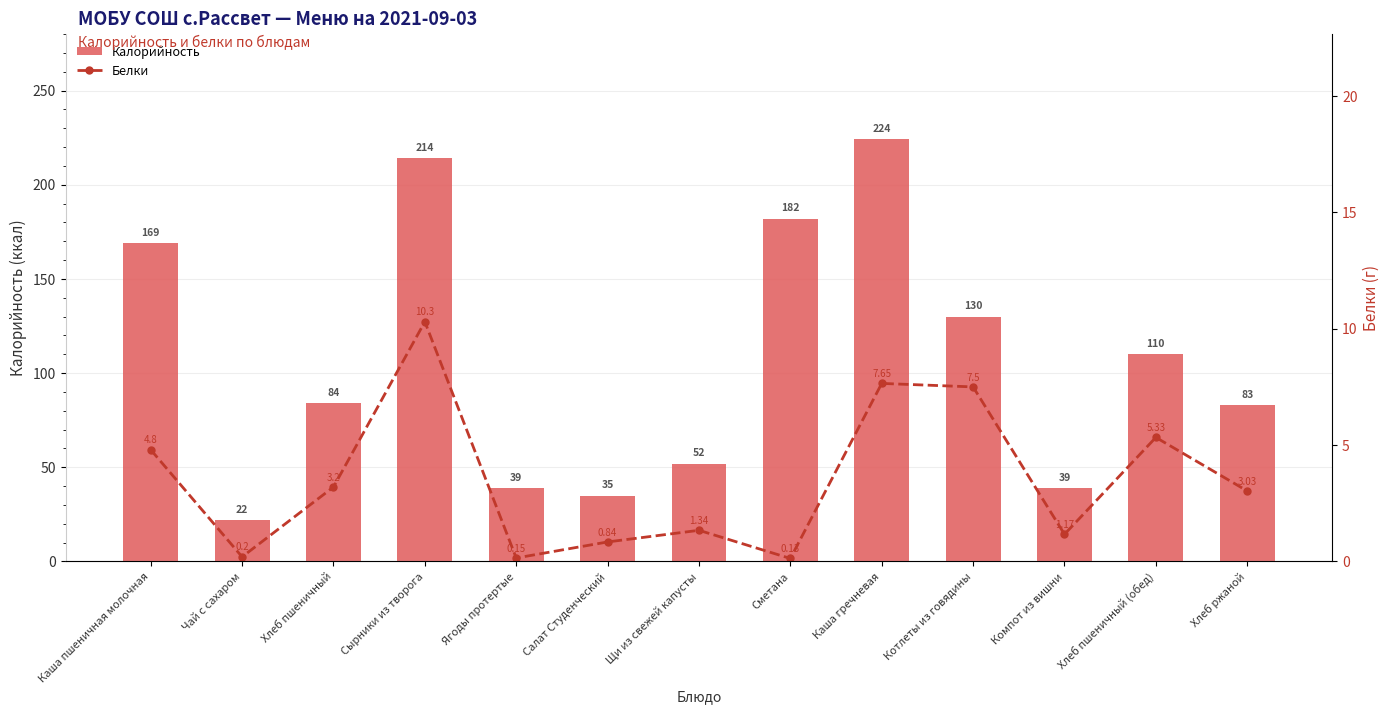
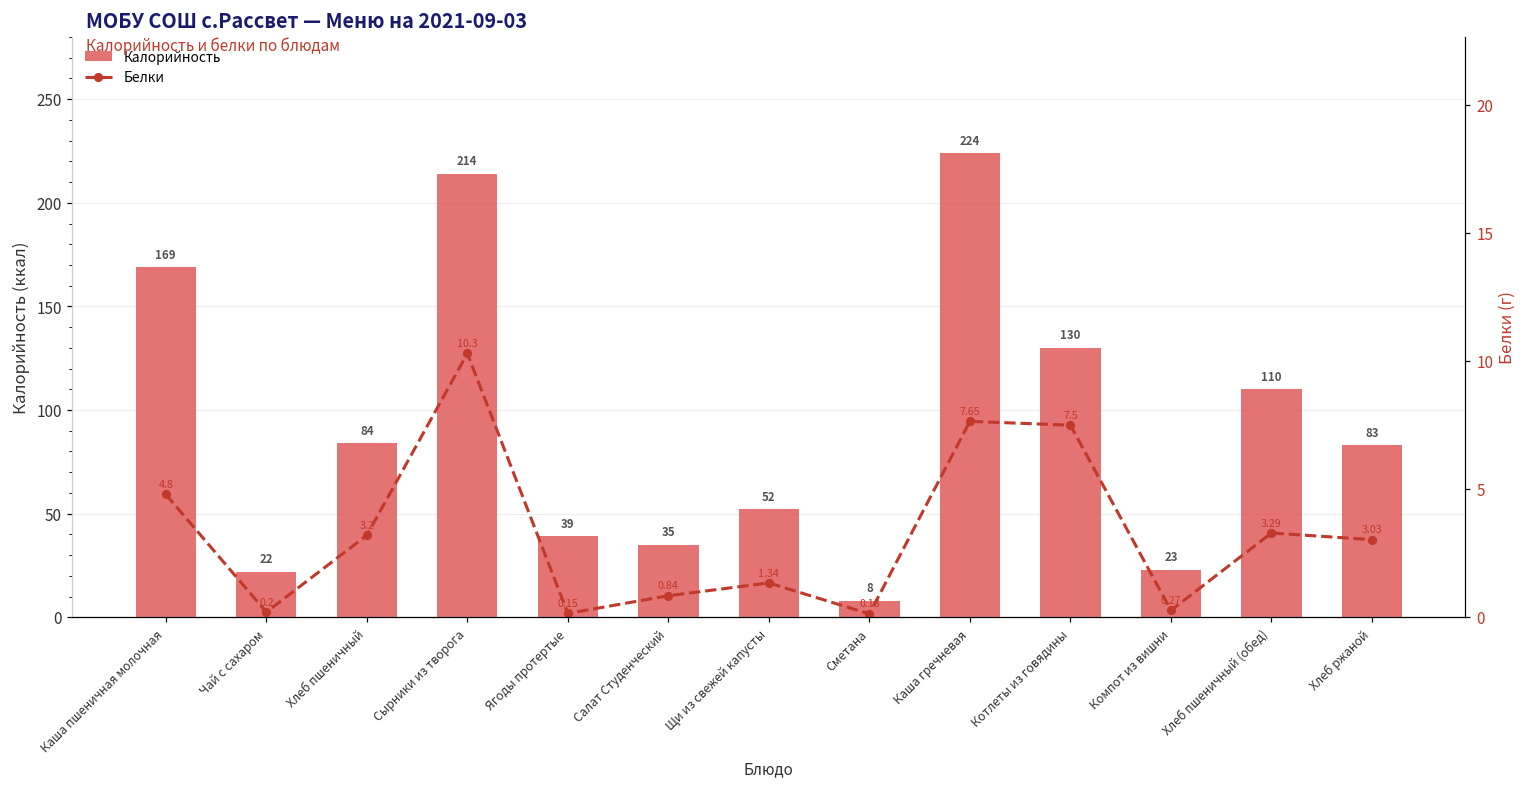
  {
    "Калорийность": {
      "Каша пшеничная молочная": 169,
      "Чай с сахаром": 22,
      "Хлеб пшеничный": 84,
      "Сырники из творога": 214,
      "Ягоды протертые": 39,
      "Салат Студенческий": 35,
      "Щи из свежей капусты": 52,
-     "Сметана": 182,
+     "Сметана": 8,
      "Каша гречневая": 224,
      "Котлеты из говядины": 130,
-     "Компот из вишни": 39,
+     "Компот из вишни": 23,
      "Хлеб пшеничный (обед)": 110,
      "Хлеб ржаной": 83
    },
    "Белки": {
      "Каша пшеничная молочная": 4.8,
      "Чай с сахаром": 0.2,
      "Хлеб пшеничный": 3.2,
      "Сырники из творога": 10.3,
      "Ягоды протертые": 0.15,
      "Салат Студенческий": 0.84,
      "Щи из свежей капусты": 1.34,
      "Сметана": 0.13,
      "Каша гречневая": 7.65,
      "Котлеты из говядины": 7.5,
-     "Компот из вишни": 1.17,
-     "Хлеб пшеничный (обед)": 5.33,
+     "Компот из вишни": 0.27,
+     "Хлеб пшеничный (обед)": 3.29,
      "Хлеб ржаной": 3.03
    }
  }
